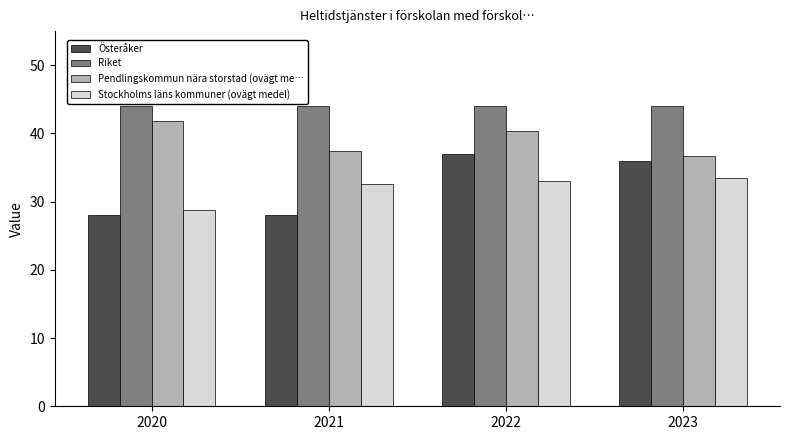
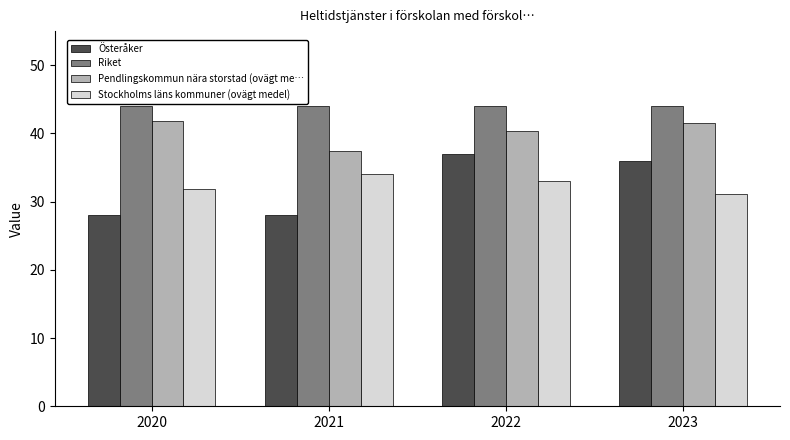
  {
    "Österåker": {
      "2020": 28,
      "2021": 28,
      "2022": 37,
      "2023": 36
    },
    "Riket": {
      "2020": 44,
      "2021": 44,
      "2022": 44,
      "2023": 44
    },
    "Pendlingskommun nära storstad (ovägt me…": {
      "2020": 42,
      "2021": 37,
      "2022": 40,
-     "2023": 37
+     "2023": 42
    },
    "Stockholms läns kommuner (ovägt medel)": {
-     "2020": 29,
-     "2021": 33,
+     "2020": 32,
+     "2021": 34,
      "2022": 33,
-     "2023": 34
+     "2023": 31
    }
  }
